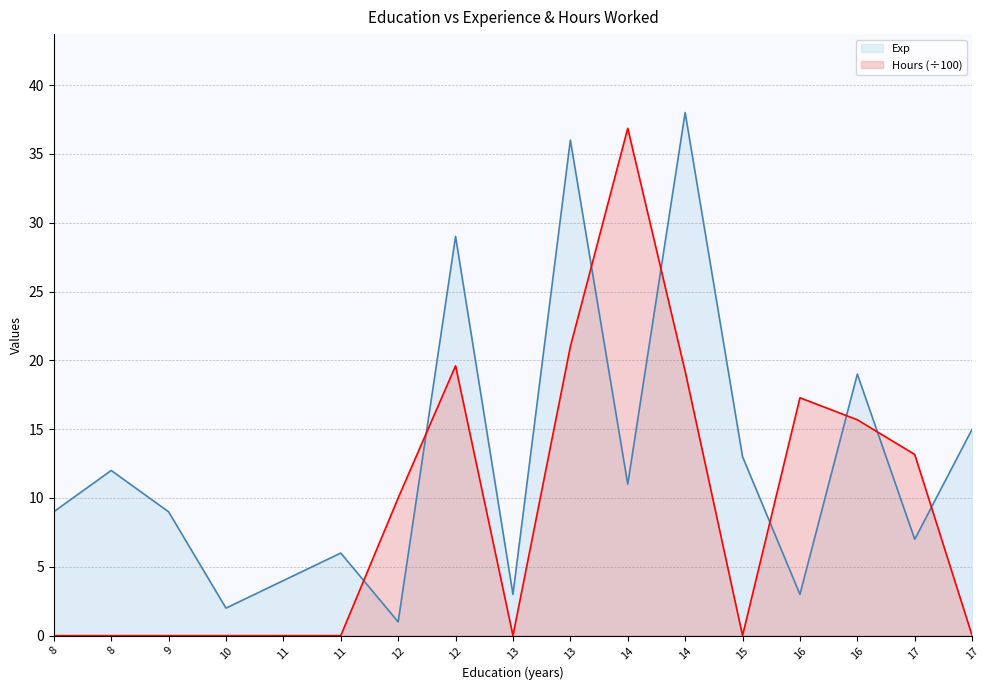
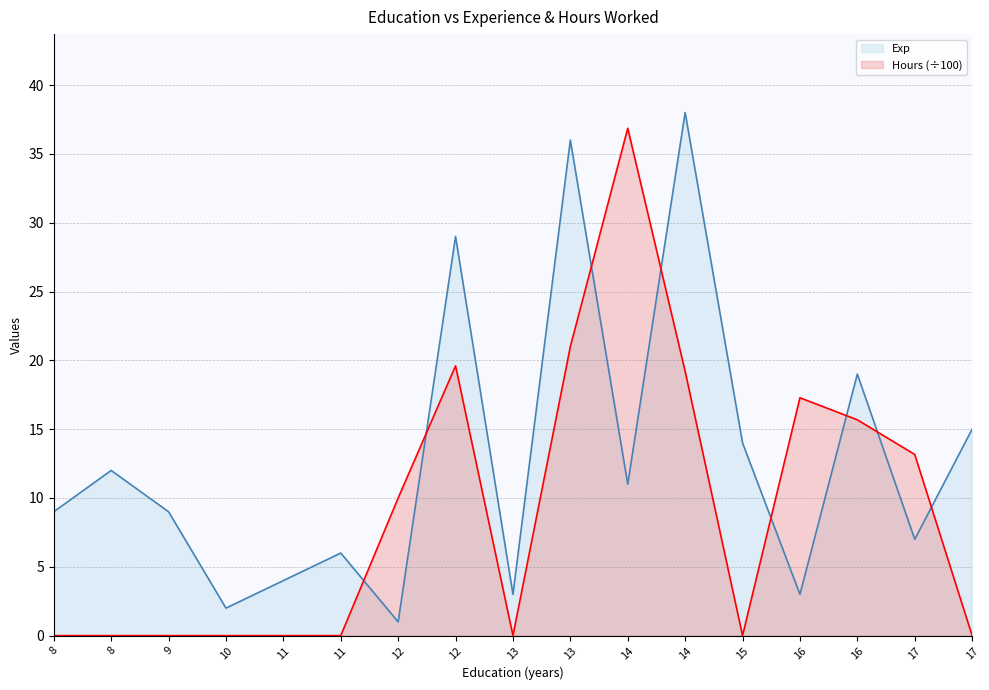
  {
    "Exp": {
      "9": 9,
      "10": 2,
-     "15": 13
+     "15": 14
    },
    "Hours (÷100)": {
      "9": 0,
      "10": 0,
      "15": 0
    }
  }
